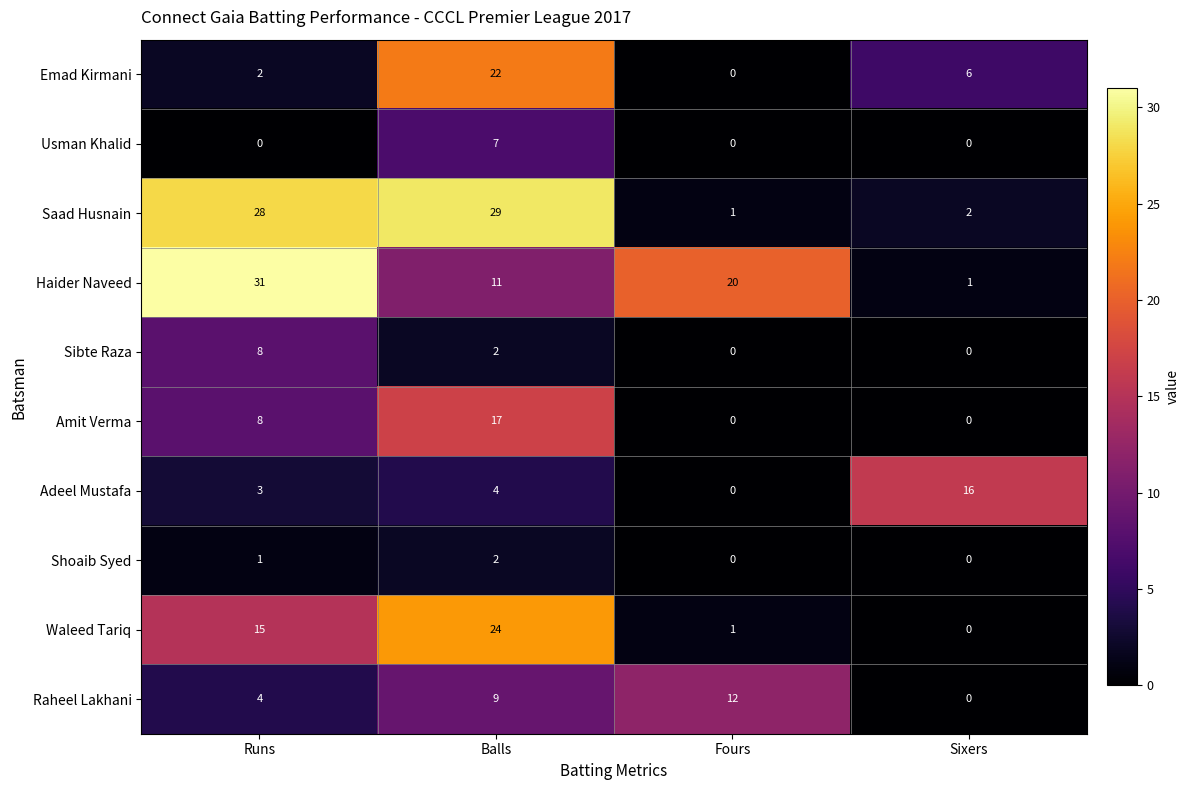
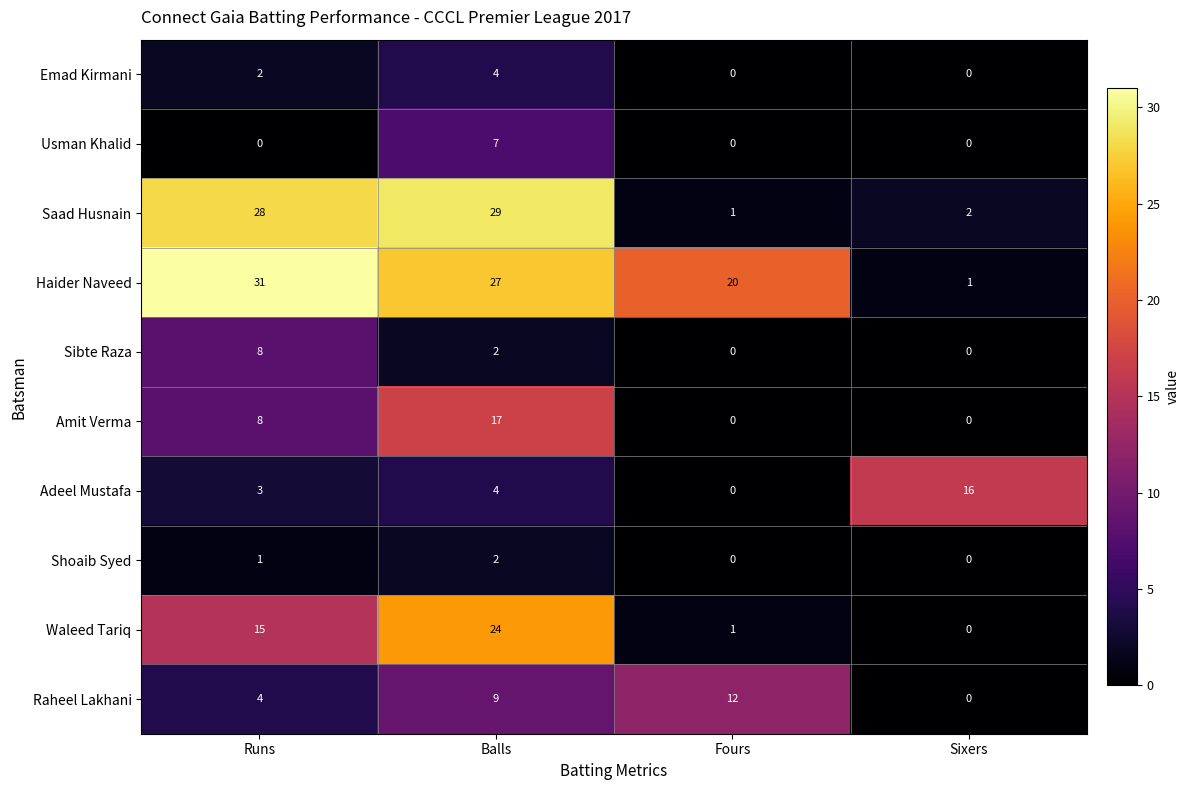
  {
    "Emad Kirmani": {
      "Runs": 2,
-     "Balls": 22,
+     "Balls": 4,
      "Fours": 0,
-     "Sixers": 6
+     "Sixers": 0
    },
    "Usman Khalid": {
      "Runs": 0,
      "Balls": 7,
      "Fours": 0,
      "Sixers": 0
    },
    "Saad Husnain": {
      "Runs": 28,
      "Balls": 29,
      "Fours": 1,
      "Sixers": 2
    },
    "Haider Naveed": {
      "Runs": 31,
-     "Balls": 11,
+     "Balls": 27,
      "Fours": 20,
      "Sixers": 1
    },
    "Sibte Raza": {
      "Runs": 8,
      "Balls": 2,
      "Fours": 0,
      "Sixers": 0
    },
    "Amit Verma": {
      "Runs": 8,
      "Balls": 17,
      "Fours": 0,
      "Sixers": 0
    },
    "Adeel Mustafa": {
      "Runs": 3,
      "Balls": 4,
      "Fours": 0,
      "Sixers": 16
    },
    "Shoaib Syed": {
      "Runs": 1,
      "Balls": 2,
      "Fours": 0,
      "Sixers": 0
    },
    "Waleed Tariq": {
      "Runs": 15,
      "Balls": 24,
      "Fours": 1,
      "Sixers": 0
    },
    "Raheel Lakhani": {
      "Runs": 4,
      "Balls": 9,
      "Fours": 12,
      "Sixers": 0
    }
  }
